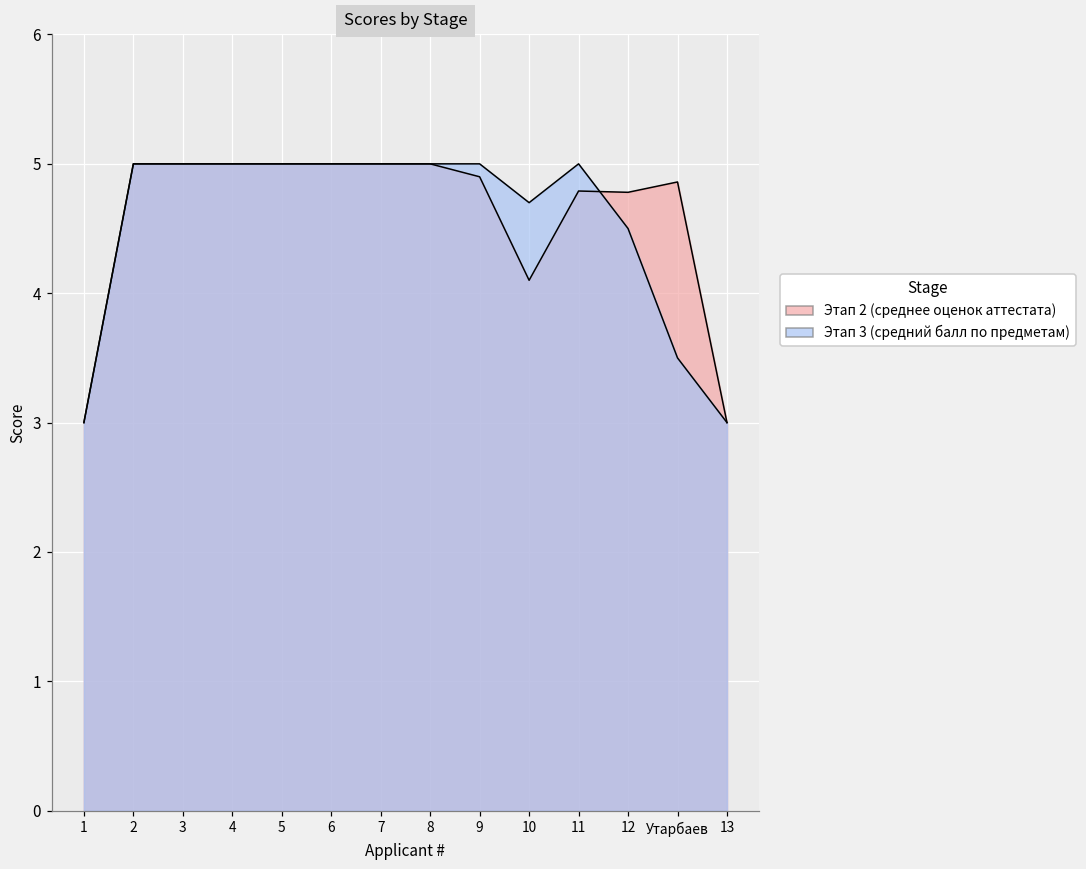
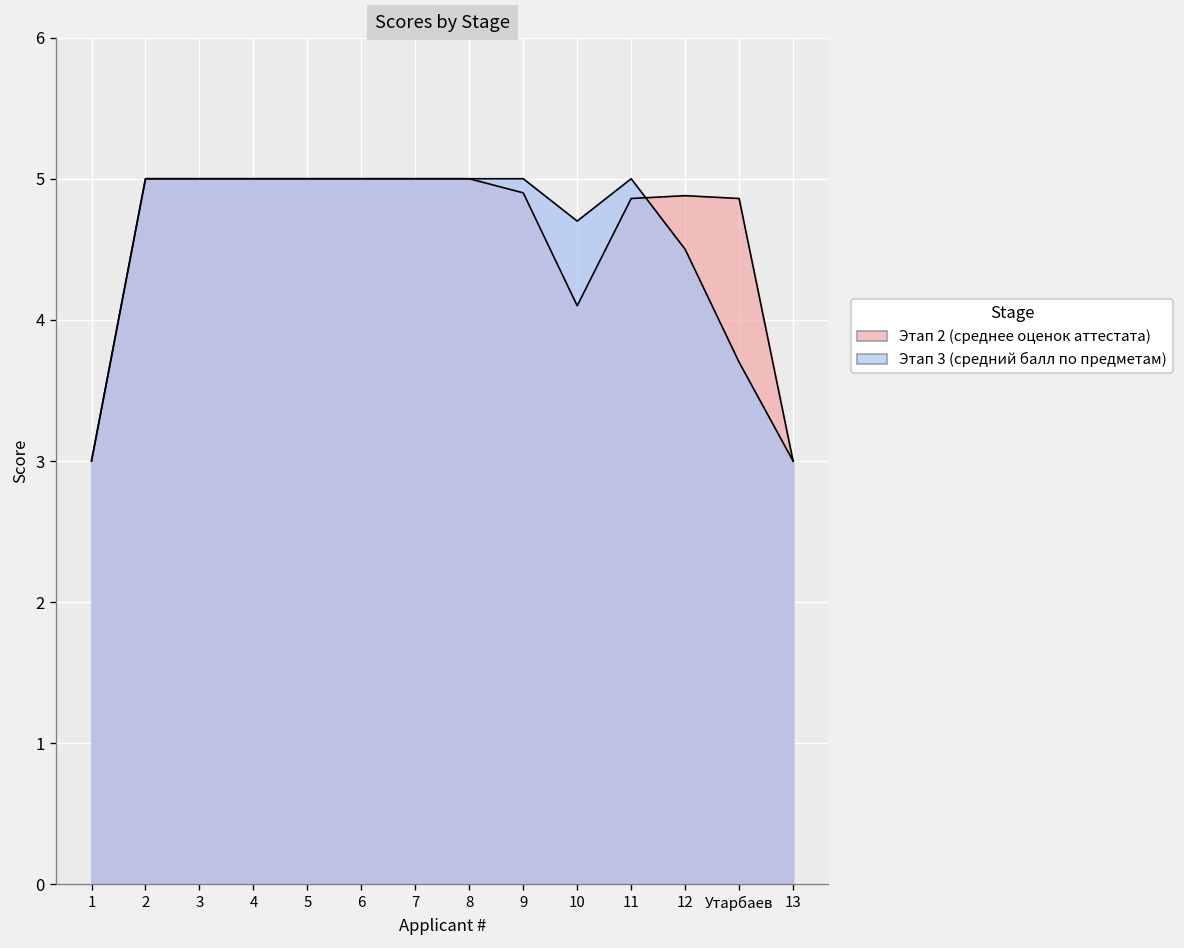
  {
    "Этап 2 (среднее оценок аттестата)": {
      "9": 4.90,
      "10": 4.10,
-     "11": 4.79,
-     "12": 4.78,
+     "11": 4.86,
+     "12": 4.88,
      "Утарбаев": 4.86
    },
    "Этап 3 (средний балл по предметам)": {
      "9": 5.0,
      "10": 4.7,
      "11": 5.0,
      "12": 4.5,
-     "Утарбаев": 3.5
+     "Утарбаев": 3.7
    }
  }
